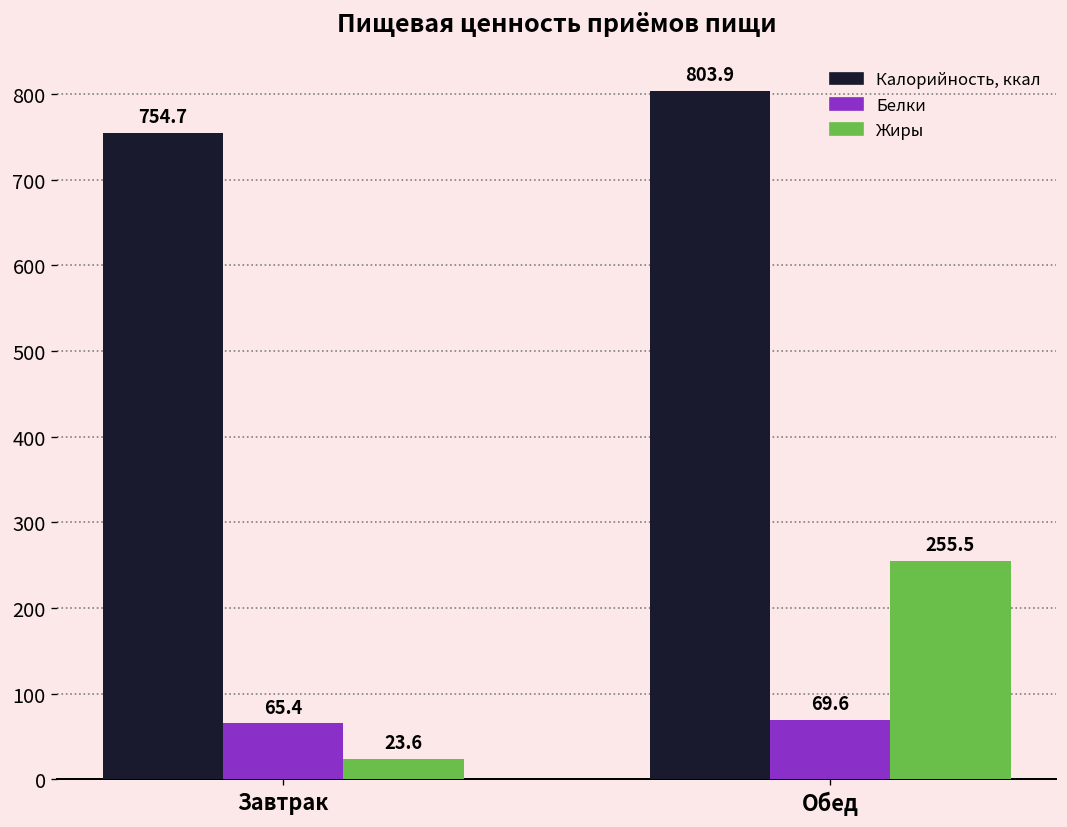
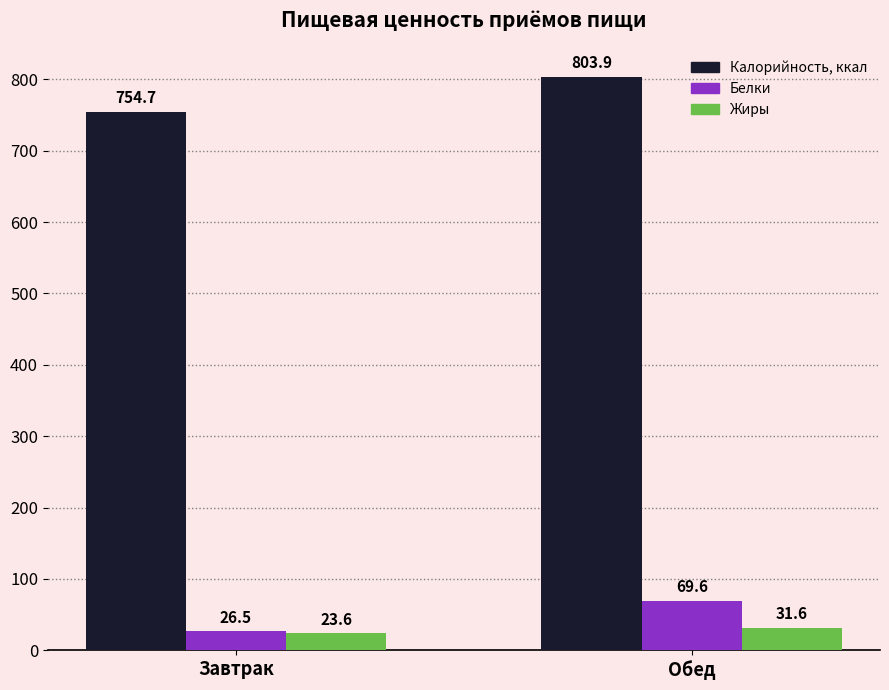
  {
    "Калорийность, ккал": {
      "Завтрак": 754.7,
      "Обед": 803.9
    },
    "Белки": {
-     "Завтрак": 65.4,
+     "Завтрак": 26.5,
      "Обед": 69.6
    },
    "Жиры": {
      "Завтрак": 23.6,
-     "Обед": 255.5
+     "Обед": 31.6
    }
  }
